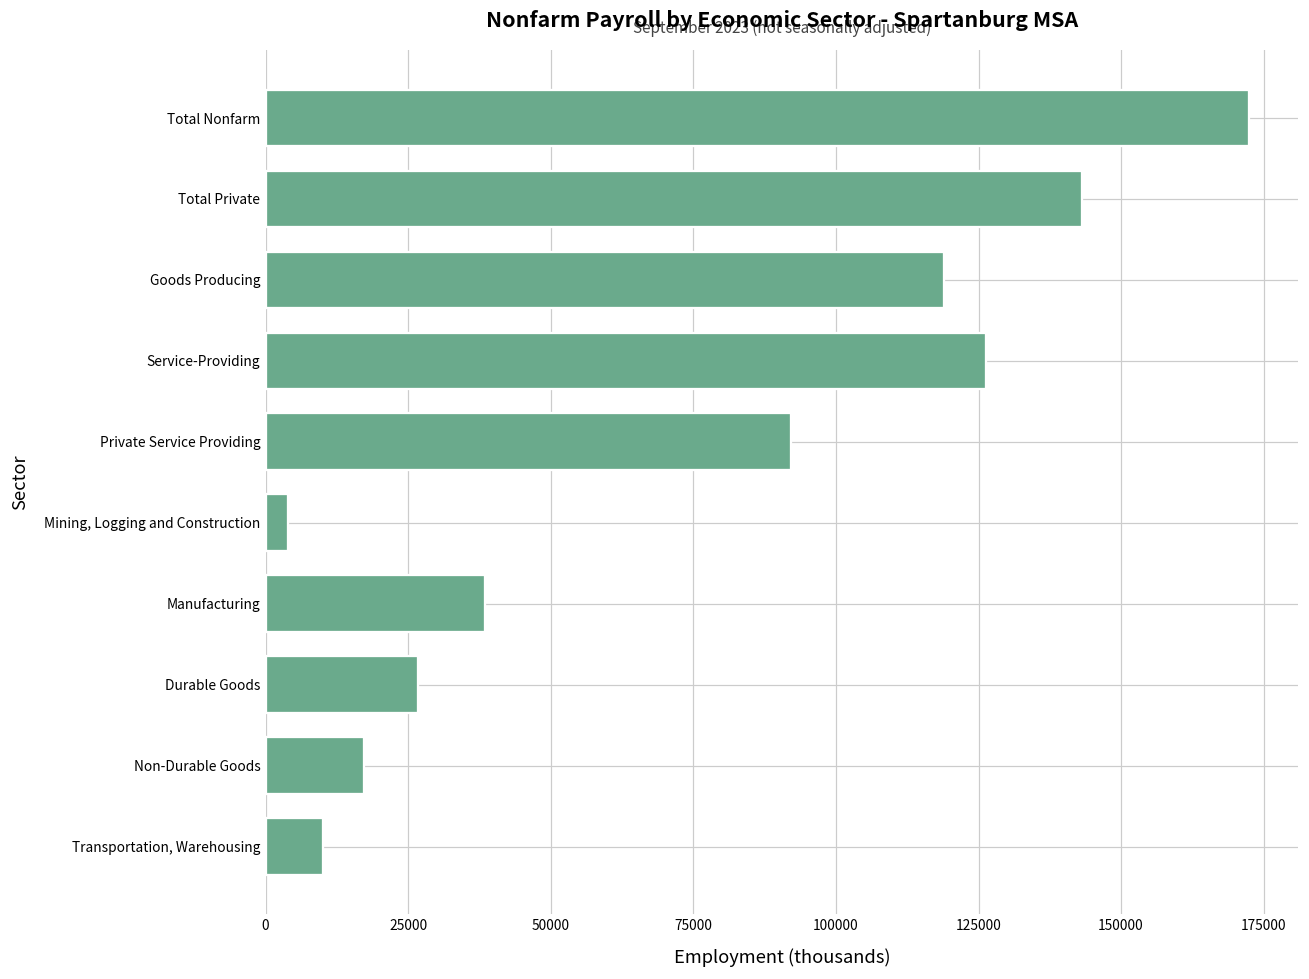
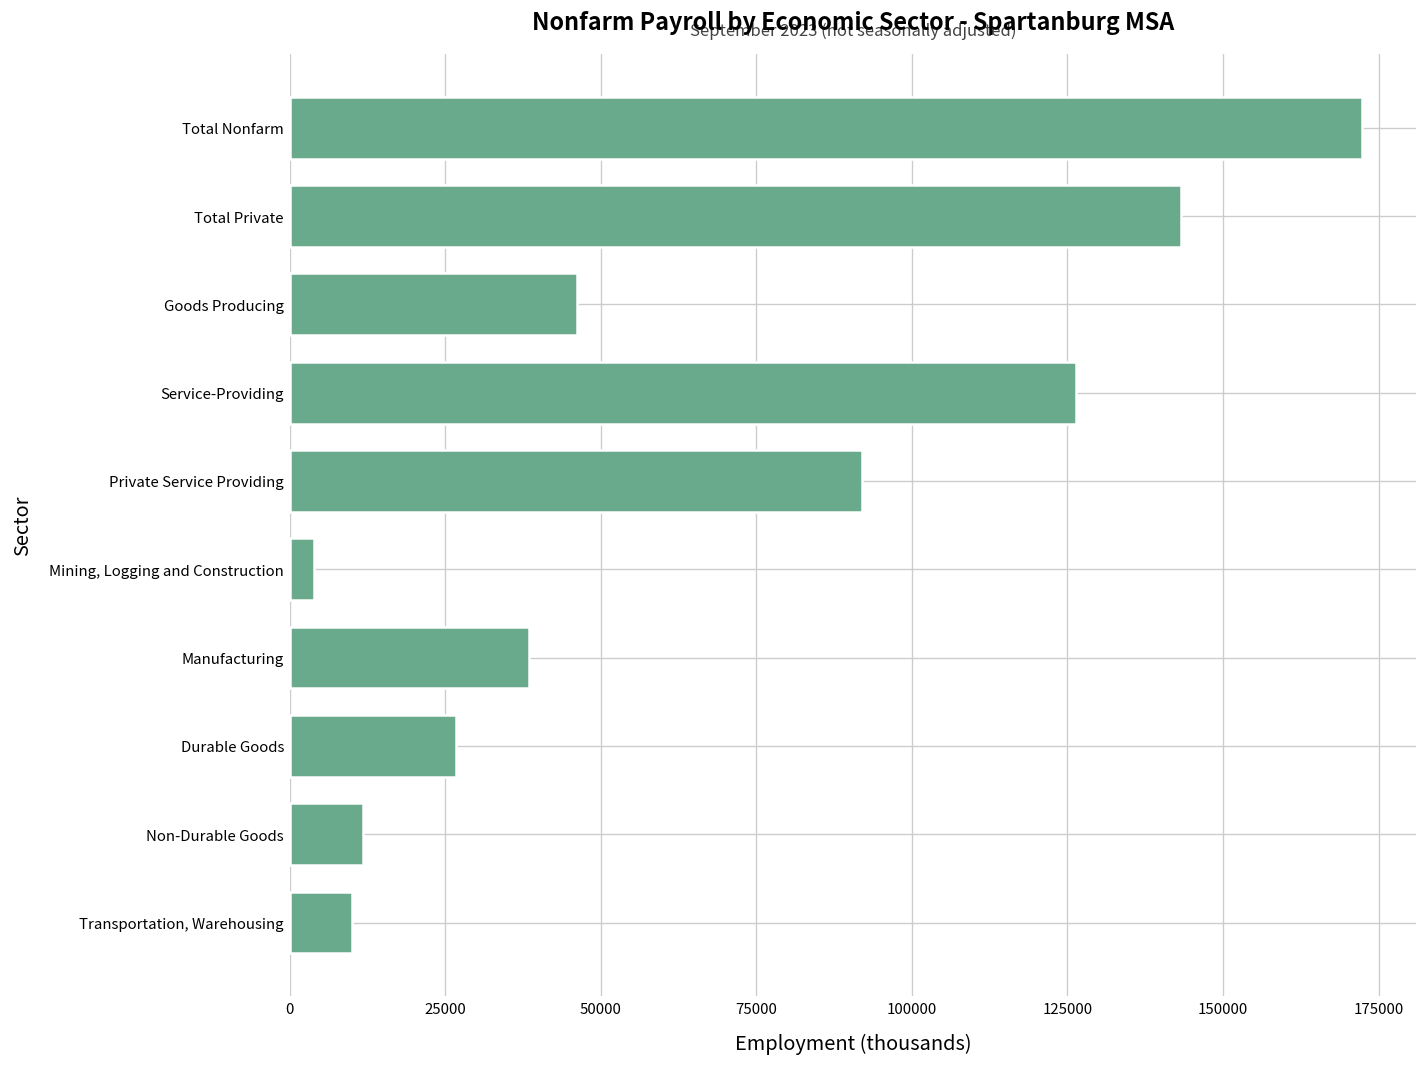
  {
    "Total Nonfarm": 172000,
    "Total Private": 143000,
-   "Goods Producing": 119000,
+   "Goods Producing": 46000,
    "Service-Providing": 126000,
    "Private Service Providing": 92000,
    "Mining, Logging and Construction": 4000,
    "Manufacturing": 38000,
    "Durable Goods": 27000,
-   "Non-Durable Goods": 17000,
+   "Non-Durable Goods": 12000,
    "Transportation, Warehousing": 10000
  }
